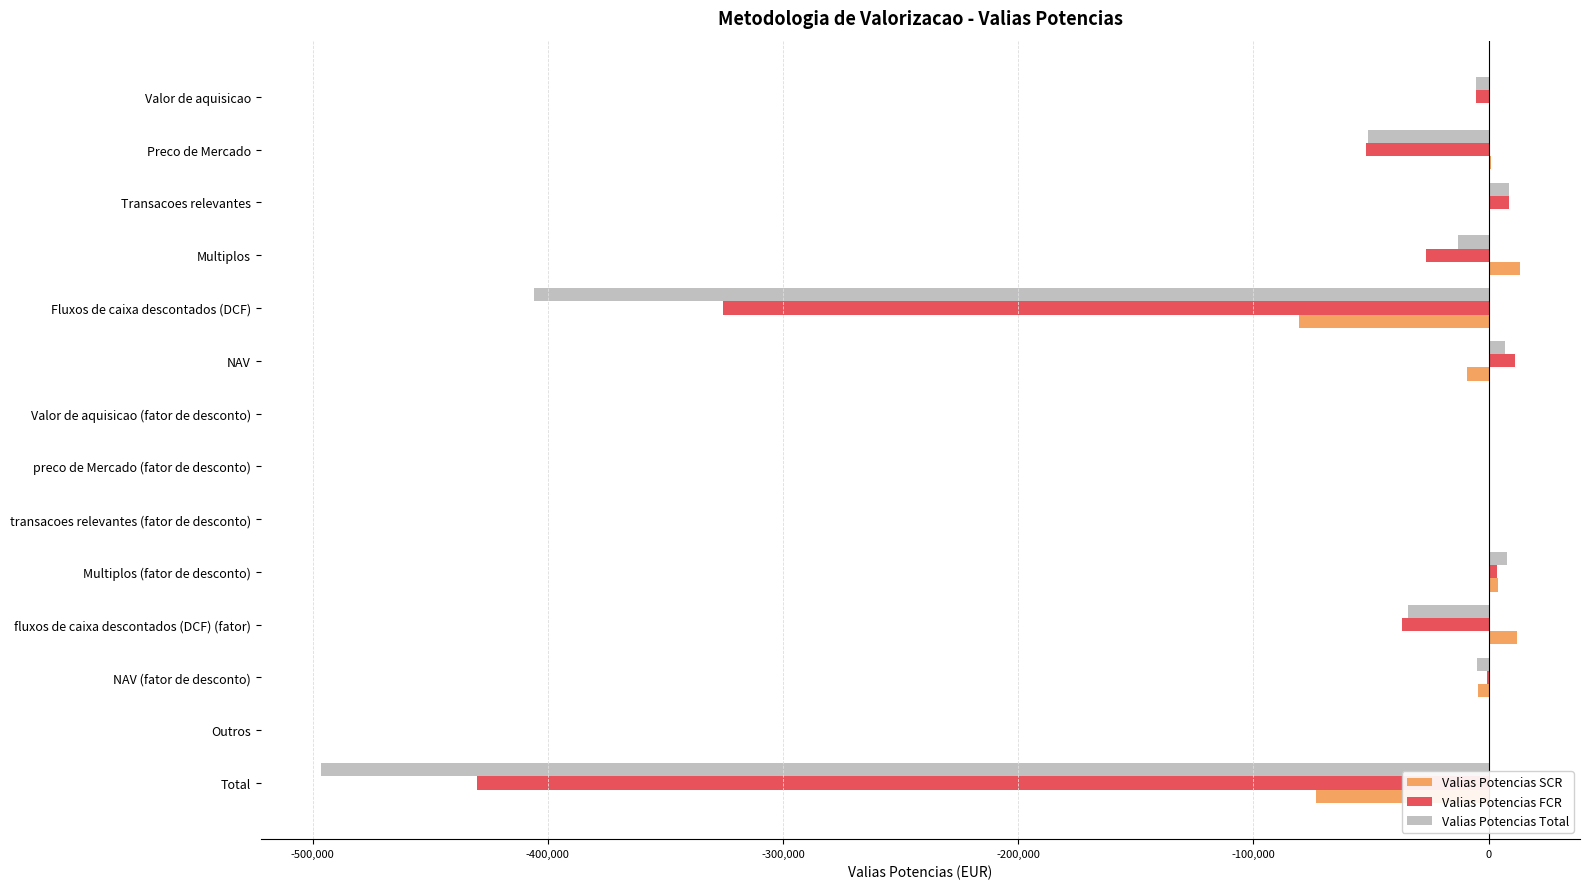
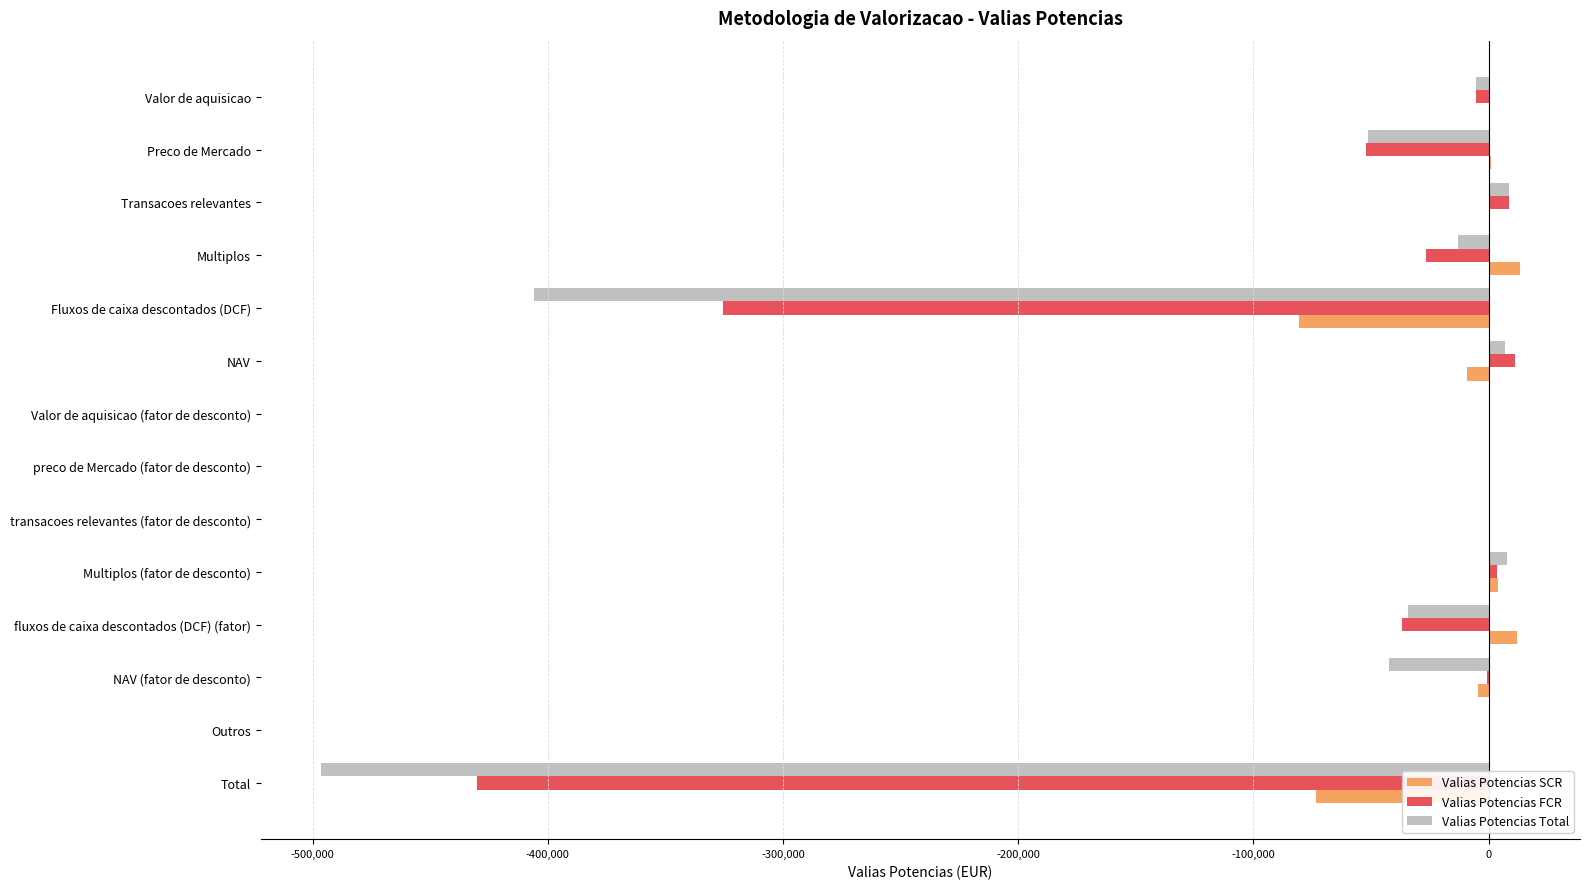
  {
    "Valias Potencias SCR": {
      "Multiplos": "13,000",
      "Fluxos de caixa descontados (DCF)": "-80,000",
      "NAV": "-9,000",
      "Valor de aquisicao (fator de desconto)": "0",
      "transacoes relevantes (fator de desconto)": "0",
      "Multiplos (fator de desconto)": "4,000",
      "fluxos de caixa descontados (DCF) (fator)": "12,000",
      "NAV (fator de desconto)": "-5,000",
      "Outros": "0",
      "Total": "-73,000"
    },
    "Valias Potencias FCR": {
      "Valor de aquisicao": "-5,000",
      "Preco de Mercado": "-52,000",
      "Transacoes relevantes": "9,000",
      "Multiplos": "-27,000",
      "Fluxos de caixa descontados (DCF)": "-326,000",
      "NAV": "11,000",
      "Valor de aquisicao (fator de desconto)": "0",
      "transacoes relevantes (fator de desconto)": "0",
      "Multiplos (fator de desconto)": "4,000",
      "fluxos de caixa descontados (DCF) (fator)": "-37,000",
      "Outros": "0",
      "Total": "-430,000"
    },
    "Valias Potencias Total": {
      "Valor de aquisicao": "-5,000",
      "Preco de Mercado": "-51,000",
      "Transacoes relevantes": "9,000",
      "Multiplos": "-13,000",
      "Fluxos de caixa descontados (DCF)": "-406,000",
      "NAV": "7,000",
      "Valor de aquisicao (fator de desconto)": "0",
      "transacoes relevantes (fator de desconto)": "0",
      "Multiplos (fator de desconto)": "8,000",
      "fluxos de caixa descontados (DCF) (fator)": "-34,000",
-     "NAV (fator de desconto)": "-5,000",
+     "NAV (fator de desconto)": "-42,000",
      "Outros": "0",
      "Total": "-497,000"
    }
  }
